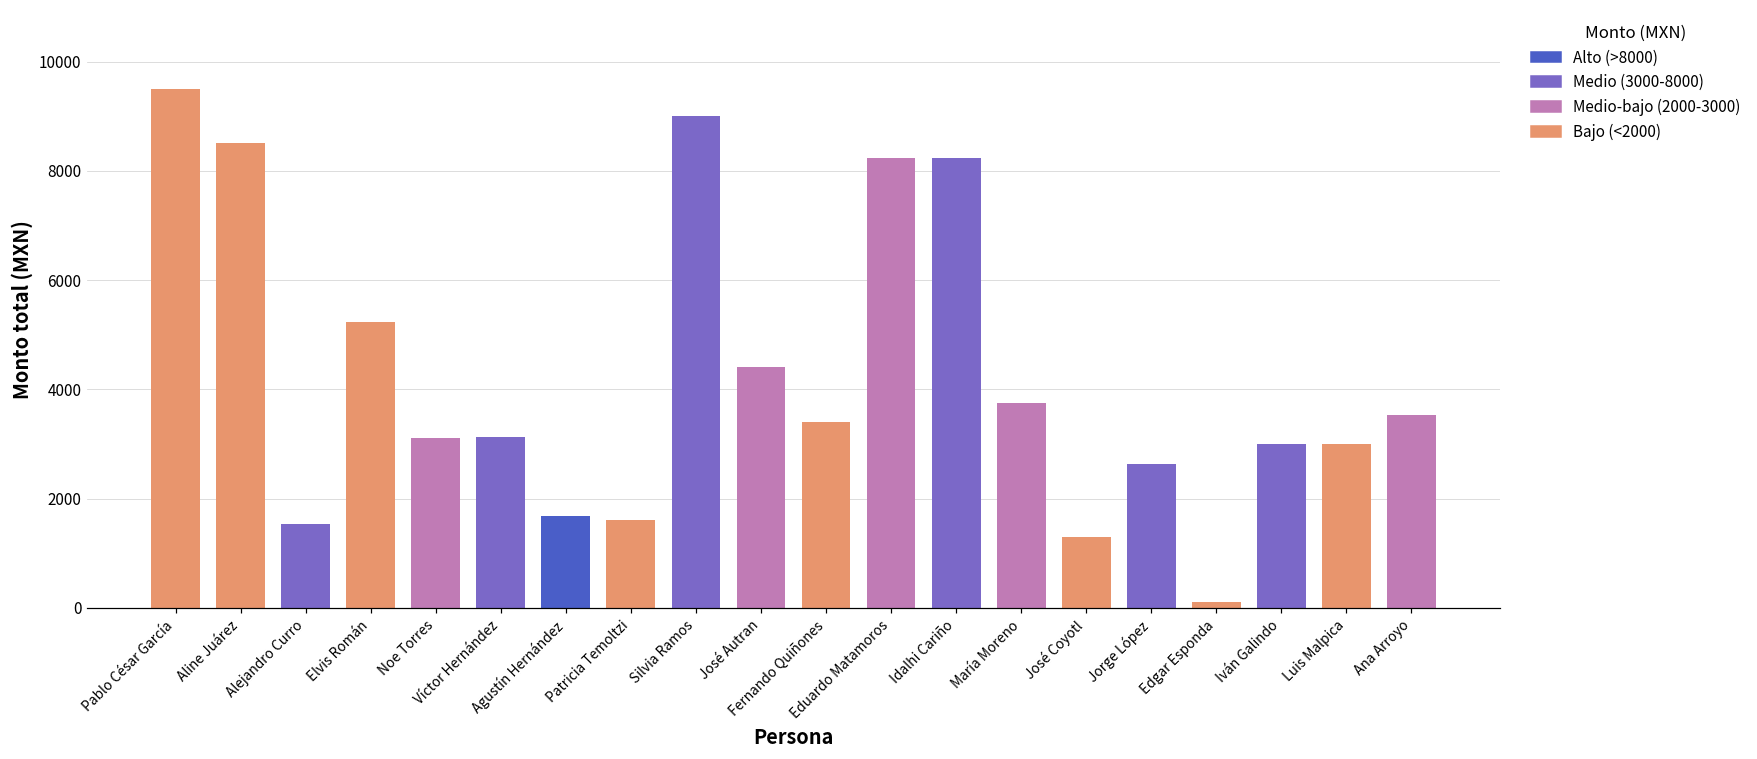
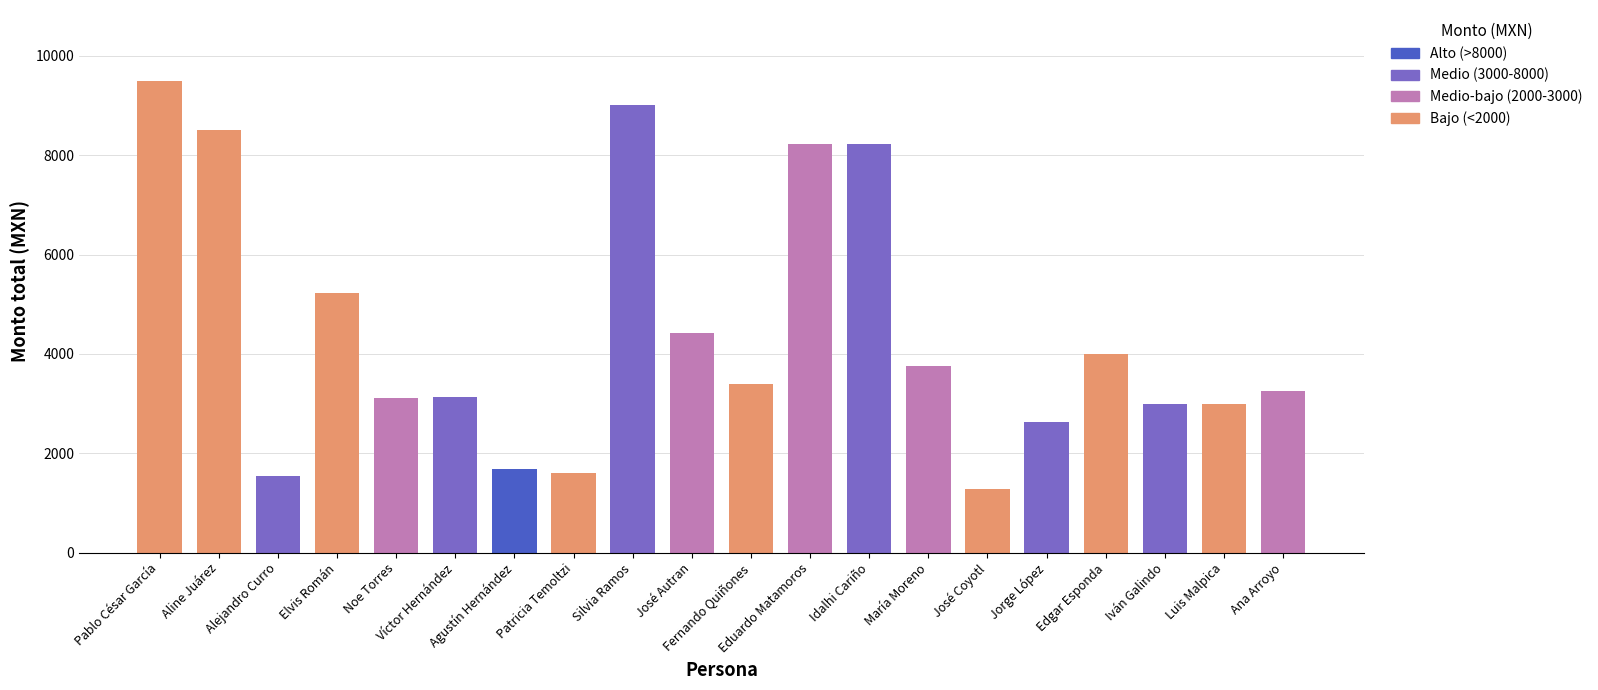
  {
    "Pablo César García": 9500,
    "Aline Juárez": 8500,
    "Alejandro Curro": 1500,
    "Elvis Román": 5200,
    "Noe Torres": 3100,
    "Víctor Hernández": 3100,
    "Agustín Hernández": 1700,
    "Patricia Temoltzi": 1600,
    "Silvia Ramos": 9000,
    "José Autran": 4400,
    "Fernando Quiñones": 3400,
    "Eduardo Matamoros": 8200,
    "Idalhi Cariño": 8200,
    "María Moreno": 3800,
    "José Coyotl": 1300,
    "Jorge López": 2600,
-   "Edgar Esponda": 100,
+   "Edgar Esponda": 4000,
    "Iván Galindo": 3000,
    "Luis Malpica": 3000,
-   "Ana Arroyo": 3500
+   "Ana Arroyo": 3200
  }
